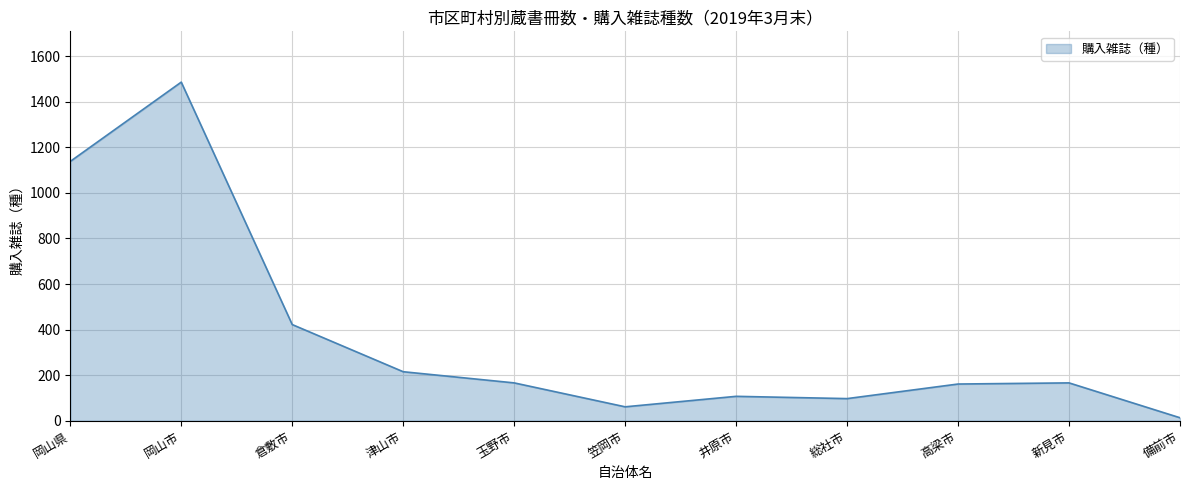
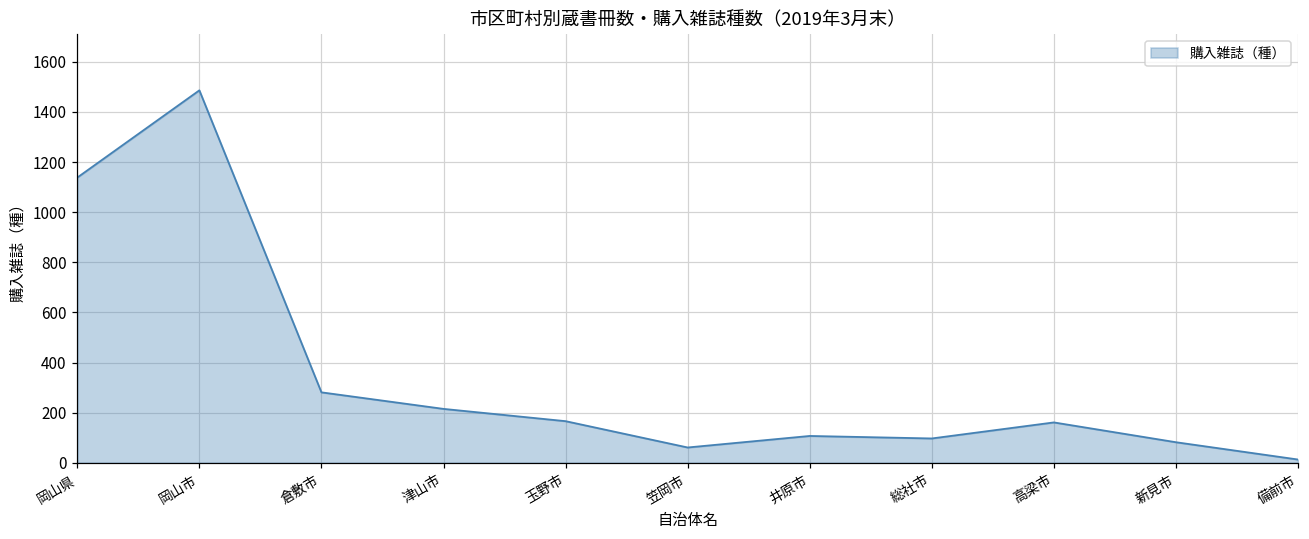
  {
    "岡山県": 1140,
    "岡山市": 1490,
-   "倉敷市": 420,
+   "倉敷市": 280,
    "津山市": 220,
    "玉野市": 170,
    "笠岡市": 60,
    "井原市": 110,
    "総社市": 100,
    "高梁市": 160,
-   "新見市": 170,
+   "新見市": 80,
    "備前市": 10
  }
